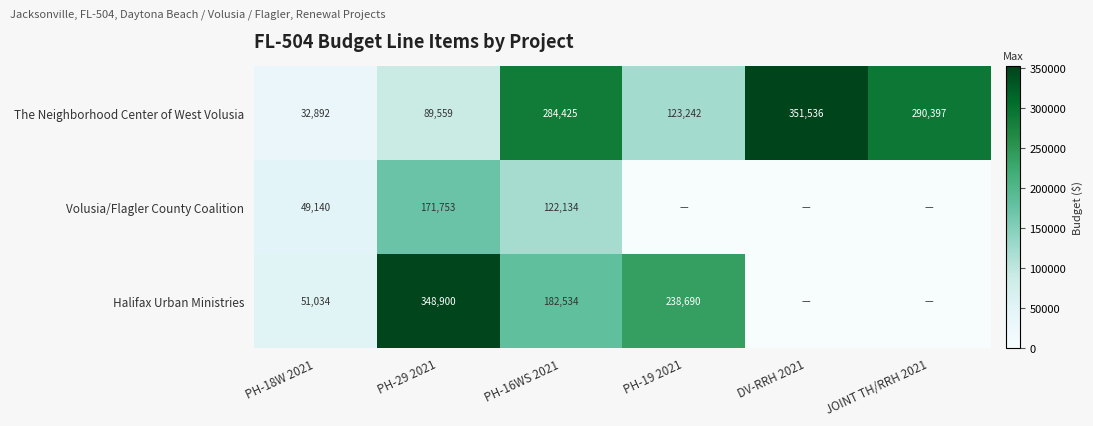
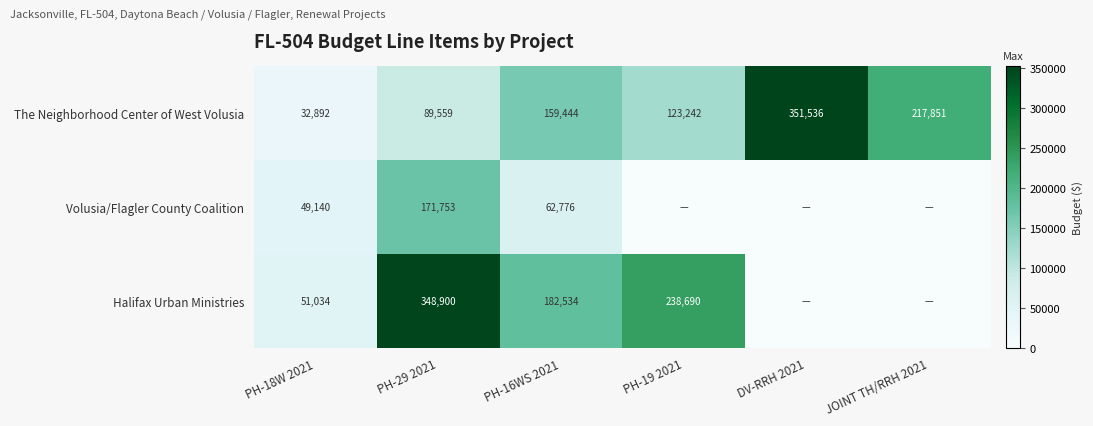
  {
    "The Neighborhood Center of West Volusia": {
      "PH-18W 2021": "32,892",
      "PH-29 2021": "89,559",
-     "PH-16WS 2021": "284,425",
+     "PH-16WS 2021": "159,444",
      "PH-19 2021": "123,242",
      "DV-RRH 2021": "351,536",
-     "JOINT TH/RRH 2021": "290,397"
+     "JOINT TH/RRH 2021": "217,851"
    },
    "Volusia/Flagler County Coalition": {
      "PH-18W 2021": "49,140",
      "PH-29 2021": "171,753",
-     "PH-16WS 2021": "122,134"
+     "PH-16WS 2021": "62,776"
    },
    "Halifax Urban Ministries": {
      "PH-18W 2021": "51,034",
      "PH-29 2021": "348,900",
      "PH-16WS 2021": "182,534",
      "PH-19 2021": "238,690"
    }
  }
